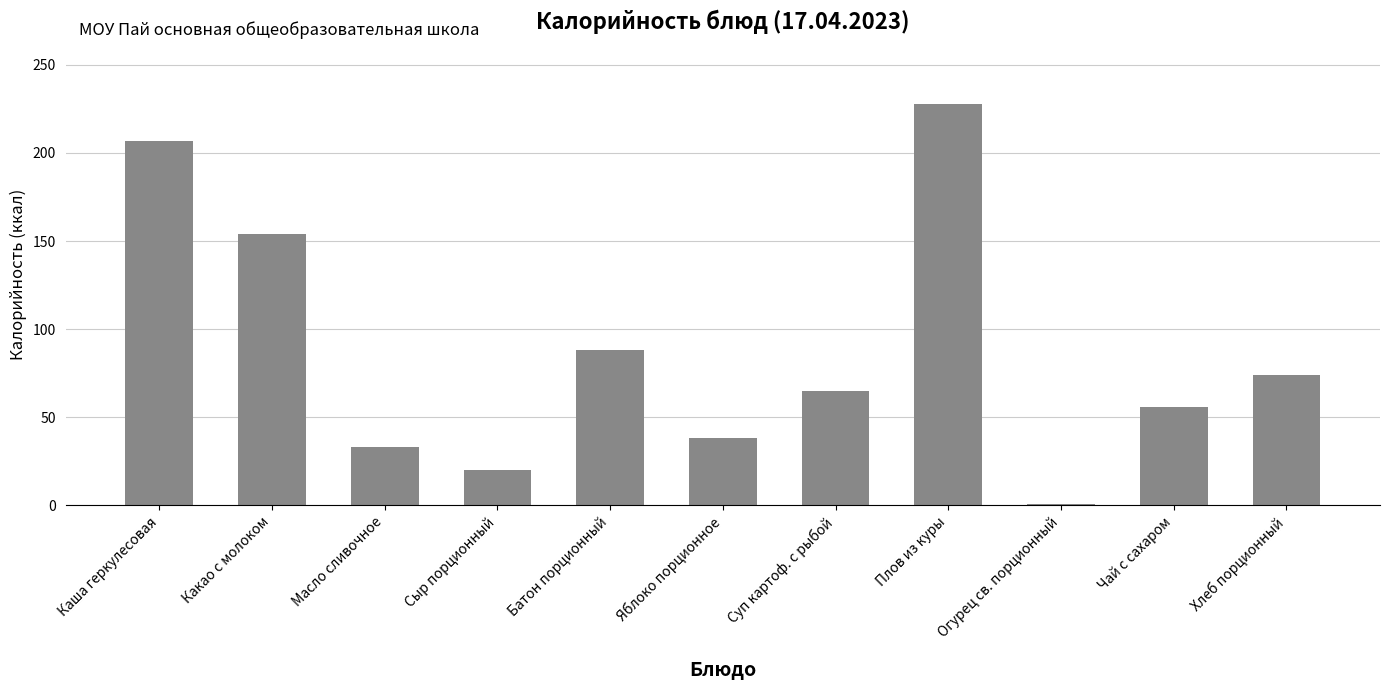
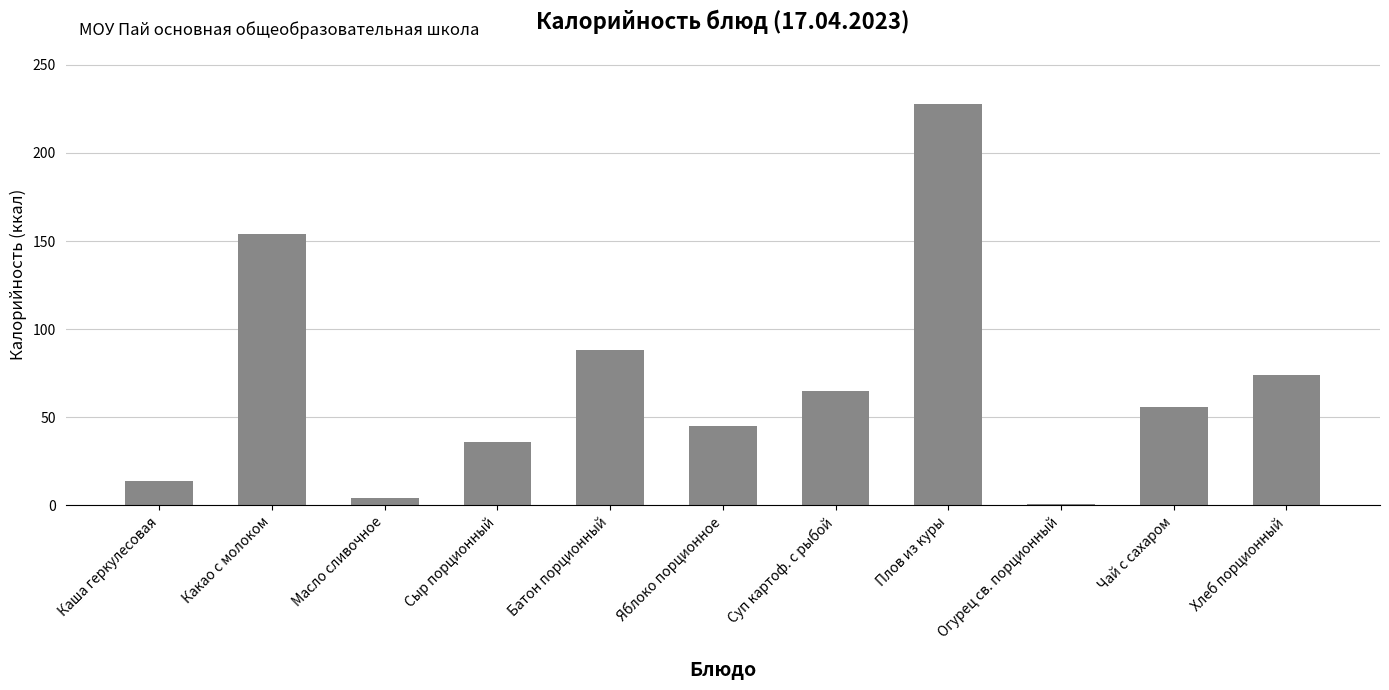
  {
-   "Каша геркулесовая": 207,
+   "Каша геркулесовая": 14,
    "Какао с молоком": 154,
-   "Масло сливочное": 33,
-   "Сыр порционный": 20,
+   "Масло сливочное": 4,
+   "Сыр порционный": 36,
    "Батон порционный": 88,
-   "Яблоко порционное": 38,
+   "Яблоко порционное": 45,
    "Суп картоф. с рыбой": 65,
    "Плов из куры": 228,
    "Чай с сахаром": 56,
    "Хлеб порционный": 74
  }
